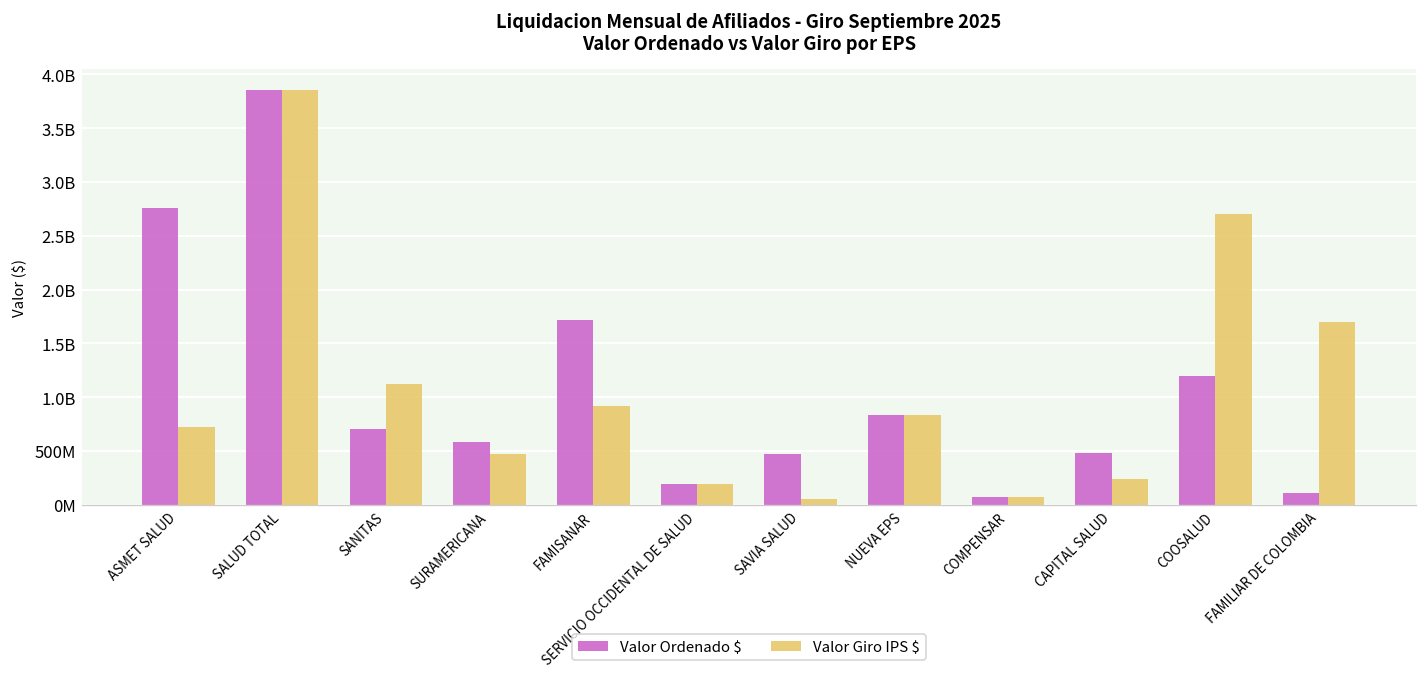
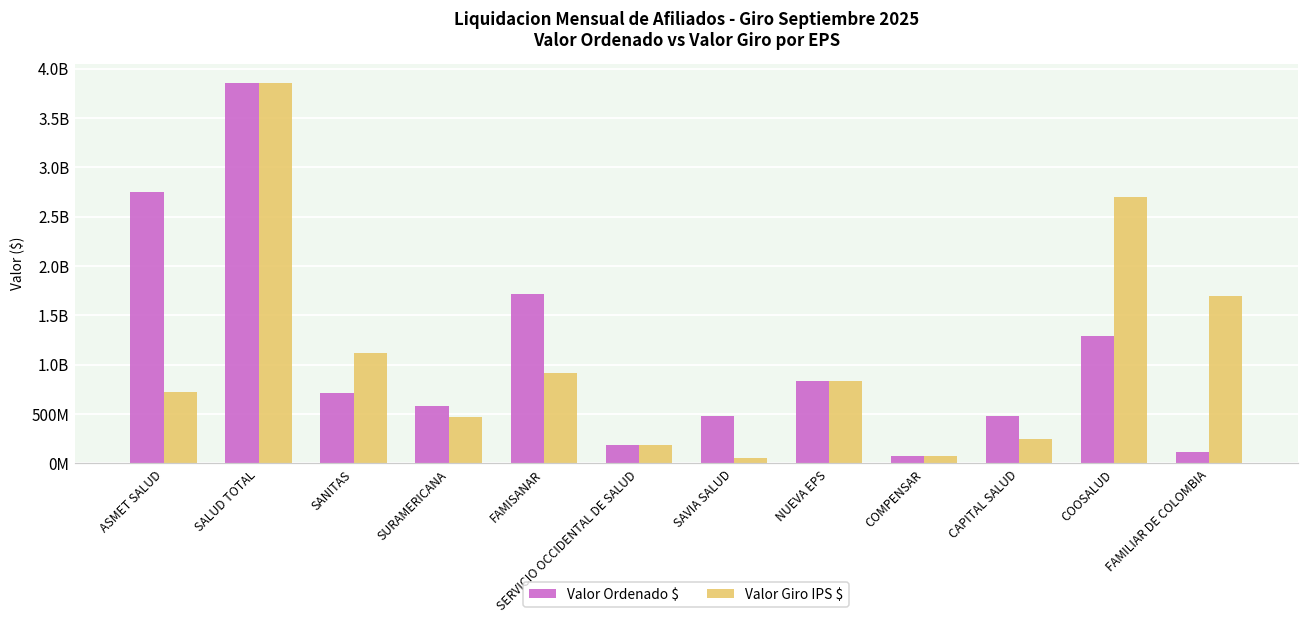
  {
    "Valor Ordenado $": {
      "ASMET SALUD": 2800000000,
      "SALUD TOTAL": 3900000000,
      "SANITAS": 700000000,
      "SURAMERICANA": 600000000,
      "FAMISANAR": 1700000000,
      "SERVICIO OCCIDENTAL DE SALUD": 200000000,
      "SAVIA SALUD": 500000000,
      "NUEVA EPS": 800000000,
      "COMPENSAR": 100000000,
      "CAPITAL SALUD": 500000000,
-     "COOSALUD": 1200000000,
+     "COOSALUD": 1300000000,
      "FAMILIAR DE COLOMBIA": 100000000
    },
    "Valor Giro IPS $": {
      "ASMET SALUD": 700000000,
      "SALUD TOTAL": 3900000000,
      "SANITAS": 1100000000,
      "SURAMERICANA": 500000000,
      "FAMISANAR": 900000000,
      "SERVICIO OCCIDENTAL DE SALUD": 200000000,
      "SAVIA SALUD": 100000000,
      "NUEVA EPS": 800000000,
      "COMPENSAR": 100000000,
      "CAPITAL SALUD": 200000000,
      "COOSALUD": 2700000000,
      "FAMILIAR DE COLOMBIA": 1700000000
    }
  }
